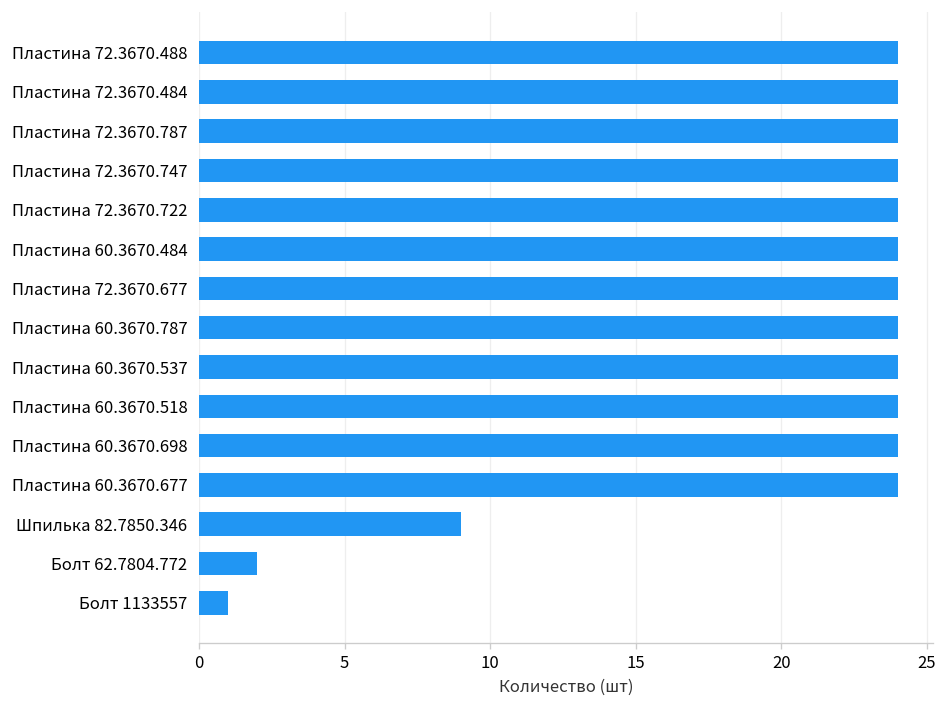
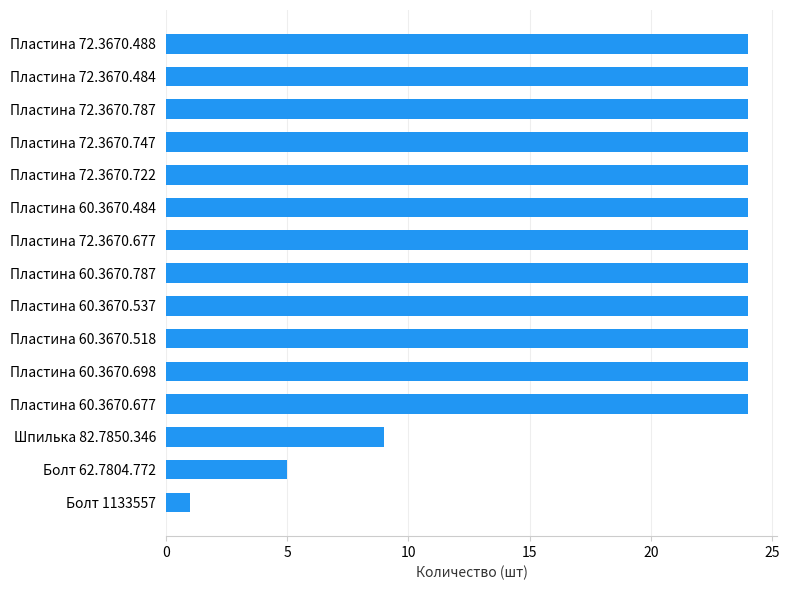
  {
    "Пластина 72.3670.488": 24,
    "Пластина 72.3670.484": 24,
    "Пластина 72.3670.787": 24,
    "Пластина 72.3670.747": 24,
    "Пластина 72.3670.722": 24,
    "Пластина 60.3670.484": 24,
    "Пластина 72.3670.677": 24,
    "Пластина 60.3670.787": 24,
    "Пластина 60.3670.537": 24,
    "Пластина 60.3670.518": 24,
    "Пластина 60.3670.698": 24,
    "Пластина 60.3670.677": 24,
    "Шпилька 82.7850.346": 9,
-   "Болт 62.7804.772": 2,
+   "Болт 62.7804.772": 5,
    "Болт 1133557": 1
  }
